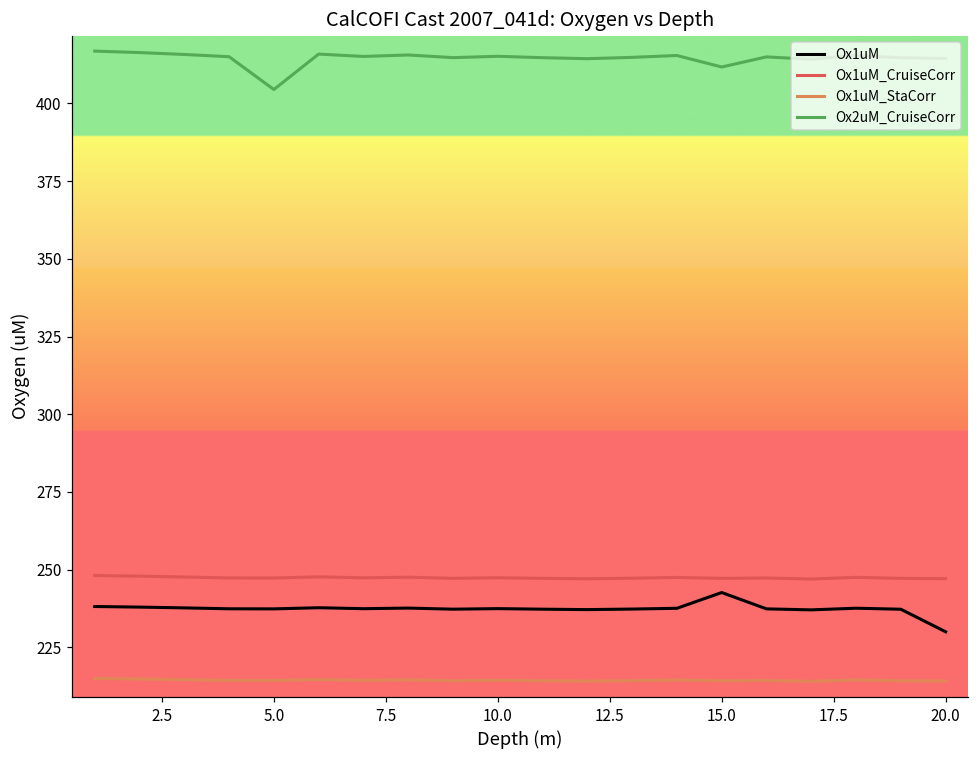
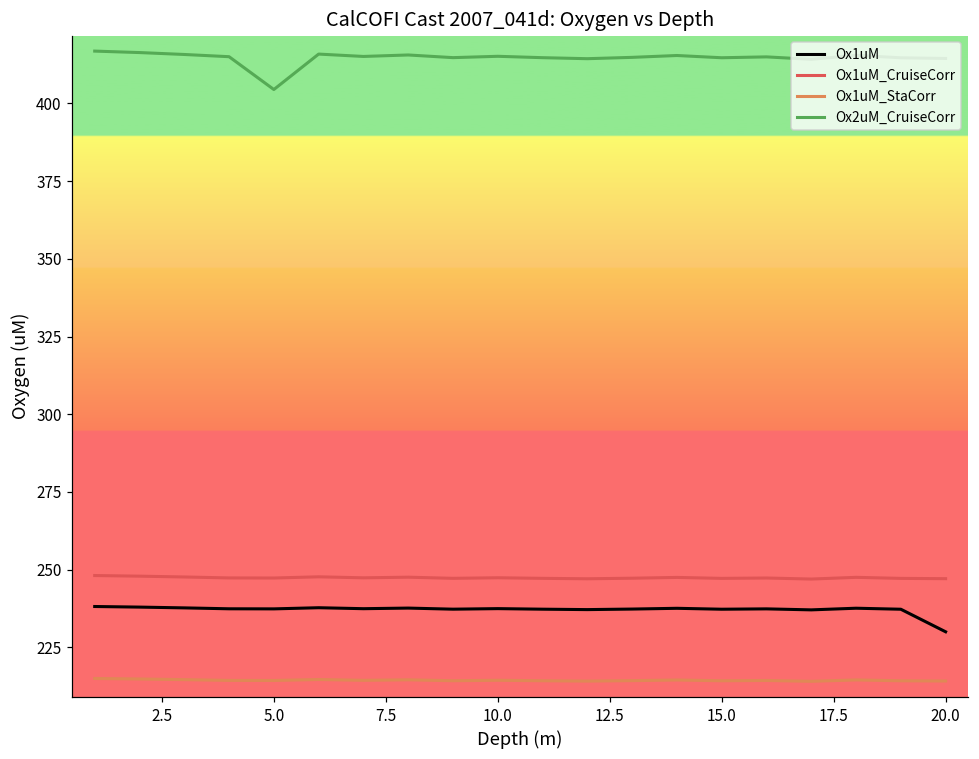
  {
    "Ox1uM": {
      "5.0": 237,
      "10.0": 237,
-     "15.0": 243,
+     "15.0": 237,
      "20.0": 230
    },
    "Ox2uM_CruiseCorr": {
      "5.0": 404,
      "10.0": 415,
-     "15.0": 412
+     "15.0": 415
    }
  }
